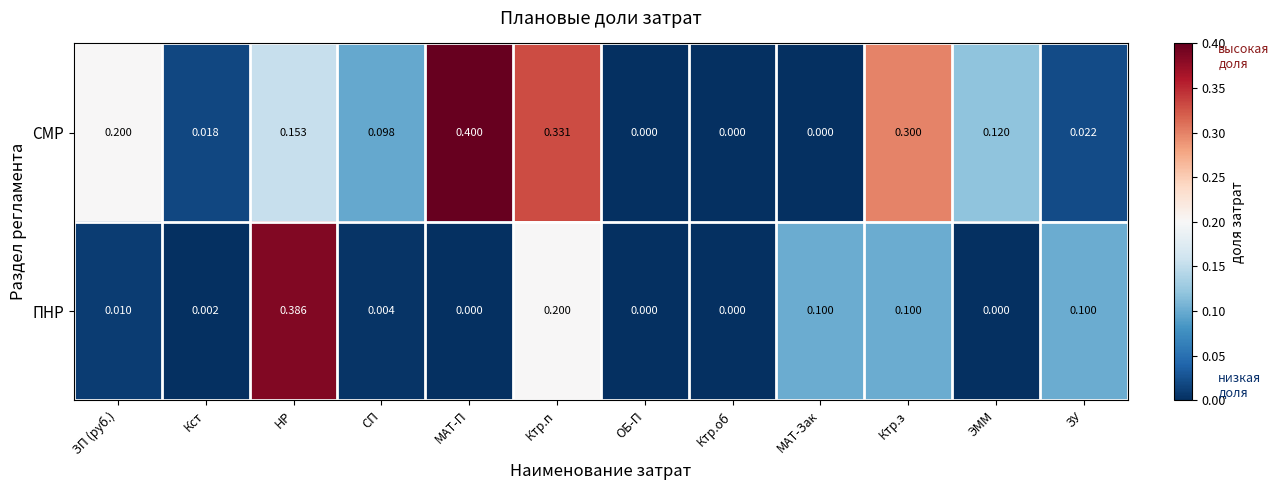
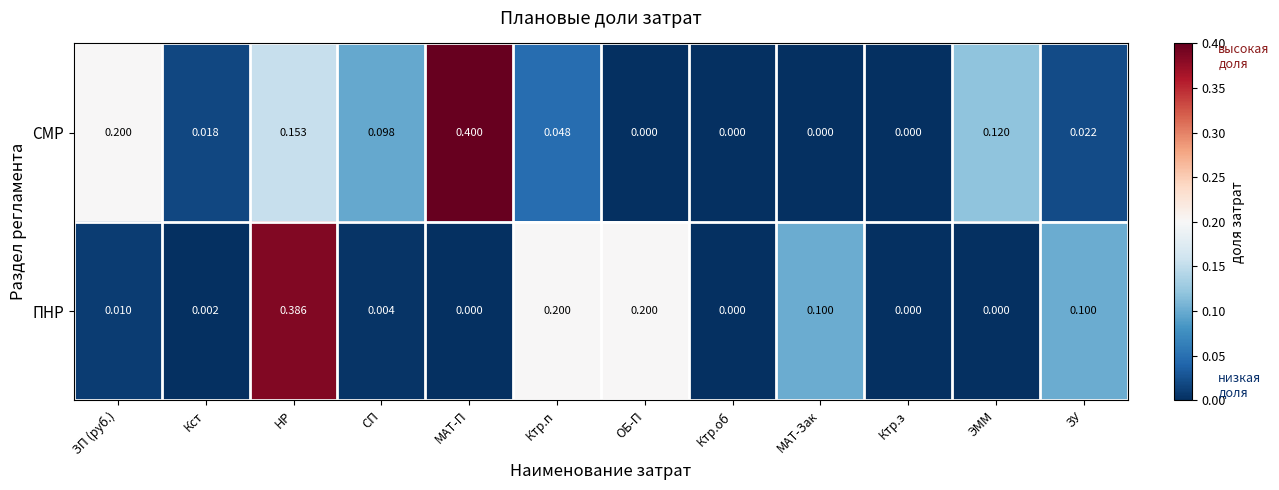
  {
    "СМР": {
      "ЗП (руб.)": 0.200,
      "Кст": 0.018,
      "НР": 0.153,
      "СП": 0.098,
      "МАТ-П": 0.400,
-     "Ктр.п": 0.331,
+     "Ктр.п": 0.048,
      "ОБ-П": 0.000,
      "Ктр.об": 0.000,
      "МАТ-Зак": 0.000,
-     "Ктр.з": 0.300,
+     "Ктр.з": 0.000,
      "ЭММ": 0.120,
      "ЗУ": 0.022
    },
    "ПНР": {
      "ЗП (руб.)": 0.010,
      "Кст": 0.002,
      "НР": 0.386,
      "СП": 0.004,
      "МАТ-П": 0.000,
      "Ктр.п": 0.200,
-     "ОБ-П": 0.000,
+     "ОБ-П": 0.200,
      "Ктр.об": 0.000,
      "МАТ-Зак": 0.100,
-     "Ктр.з": 0.100,
+     "Ктр.з": 0.000,
      "ЭММ": 0.000,
      "ЗУ": 0.100
    }
  }
